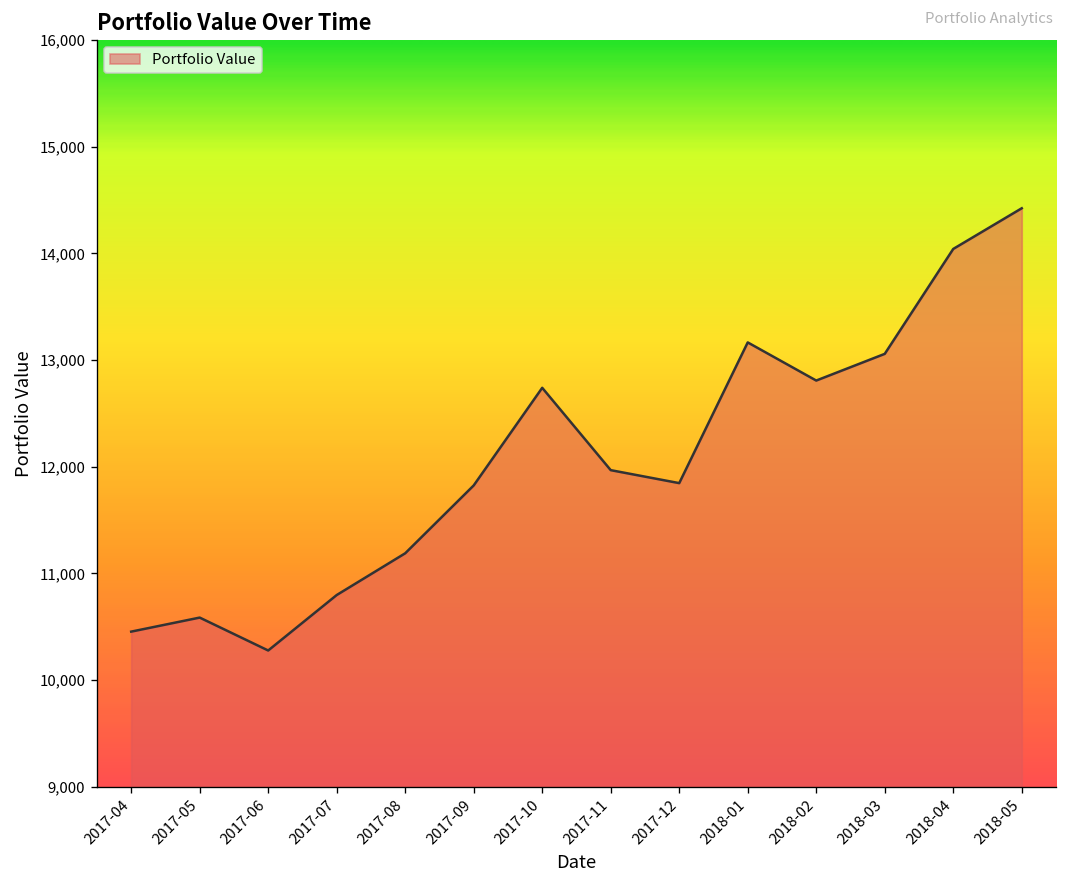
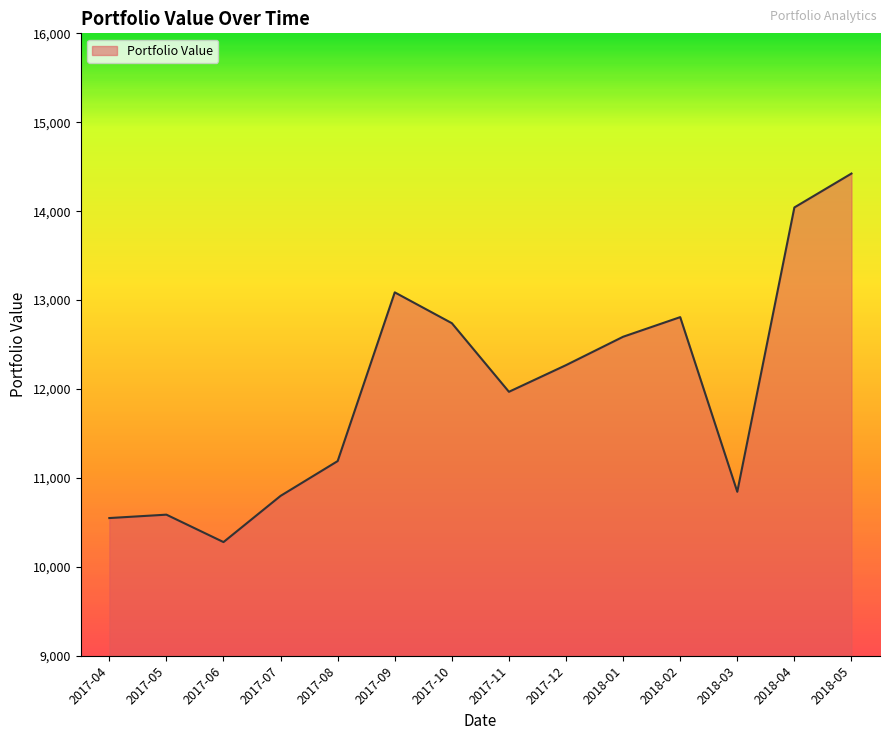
  {
-   "2017-04": "10,460",
+   "2017-04": "10,550",
    "2017-05": "10,600",
    "2017-06": "10,300",
    "2017-07": "10,800",
    "2017-08": "11,200",
-   "2017-09": "11,800",
+   "2017-09": "13,100",
    "2017-10": "12,700",
    "2017-11": "12,000",
-   "2017-12": "11,800",
-   "2018-01": "13,200",
+   "2017-12": "12,300",
+   "2018-01": "12,600",
    "2018-02": "12,800",
-   "2018-03": "13,100",
+   "2018-03": "10,800",
    "2018-04": "14,000",
    "2018-05": "14,400"
  }
